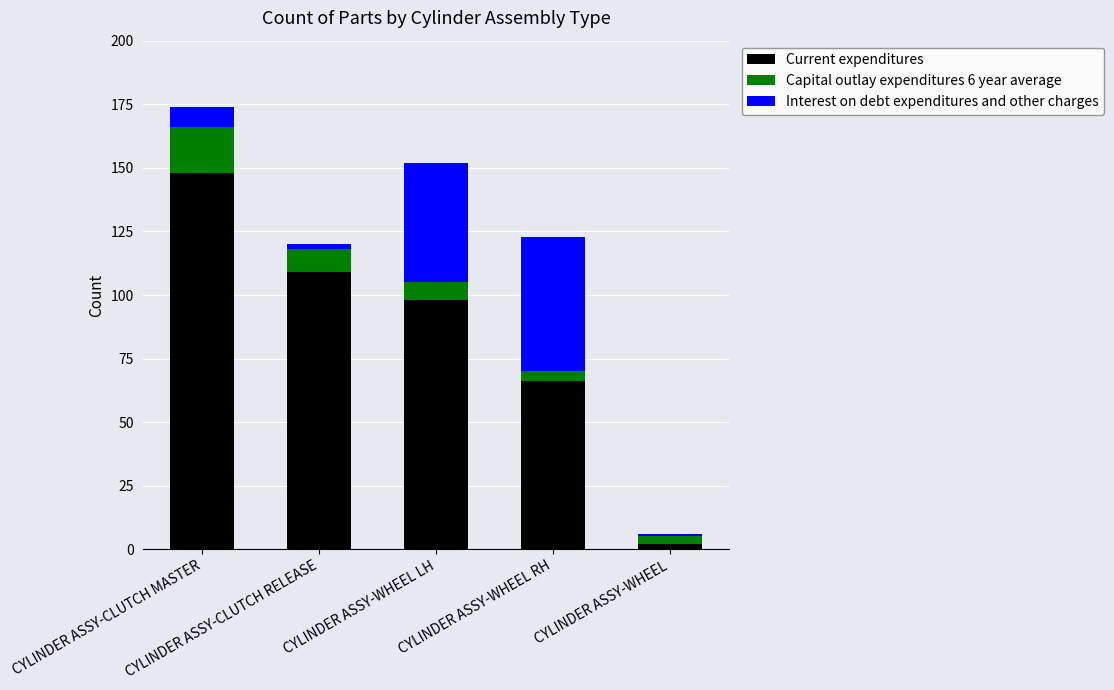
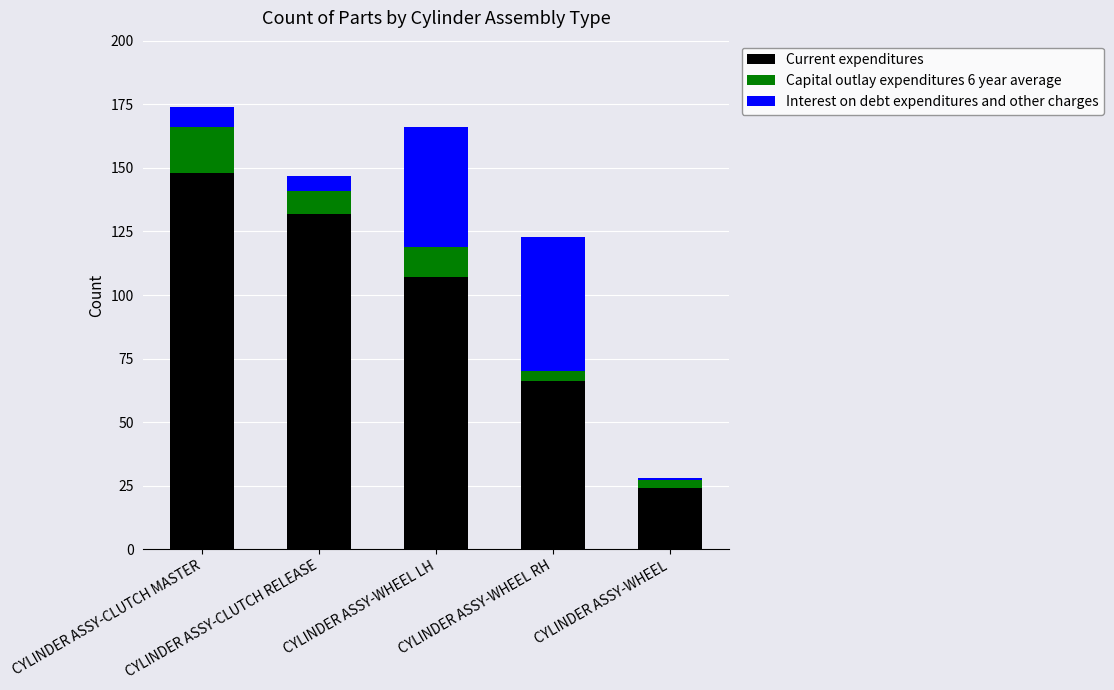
  {
    "Current expenditures": {
      "CYLINDER ASSY-CLUTCH MASTER": 148,
-     "CYLINDER ASSY-CLUTCH RELEASE": 109,
-     "CYLINDER ASSY-WHEEL LH": 98,
+     "CYLINDER ASSY-CLUTCH RELEASE": 132,
+     "CYLINDER ASSY-WHEEL LH": 107,
      "CYLINDER ASSY-WHEEL RH": 66,
-     "CYLINDER ASSY-WHEEL": 2
+     "CYLINDER ASSY-WHEEL": 24
    },
    "Capital outlay expenditures 6 year average": {
      "CYLINDER ASSY-CLUTCH MASTER": 18,
      "CYLINDER ASSY-CLUTCH RELEASE": 9,
-     "CYLINDER ASSY-WHEEL LH": 7,
+     "CYLINDER ASSY-WHEEL LH": 12,
      "CYLINDER ASSY-WHEEL RH": 4,
      "CYLINDER ASSY-WHEEL": 3
    },
    "Interest on debt expenditures and other charges": {
      "CYLINDER ASSY-CLUTCH MASTER": 8,
-     "CYLINDER ASSY-CLUTCH RELEASE": 2,
+     "CYLINDER ASSY-CLUTCH RELEASE": 6,
      "CYLINDER ASSY-WHEEL LH": 47,
      "CYLINDER ASSY-WHEEL RH": 53,
      "CYLINDER ASSY-WHEEL": 1
    }
  }
